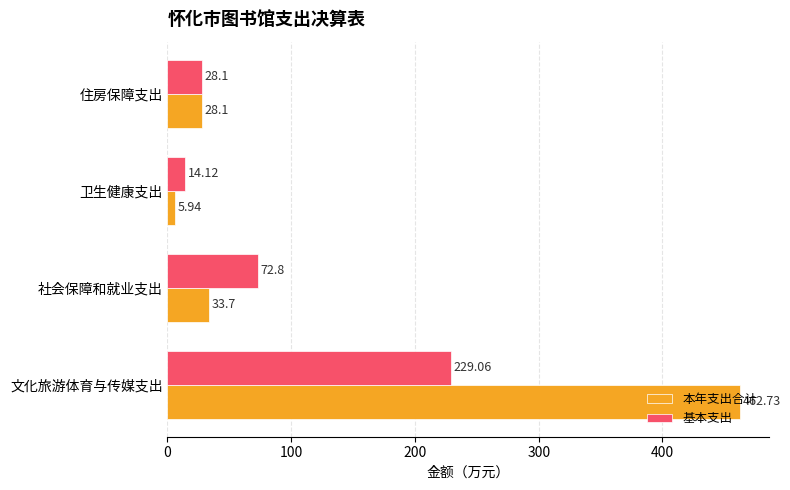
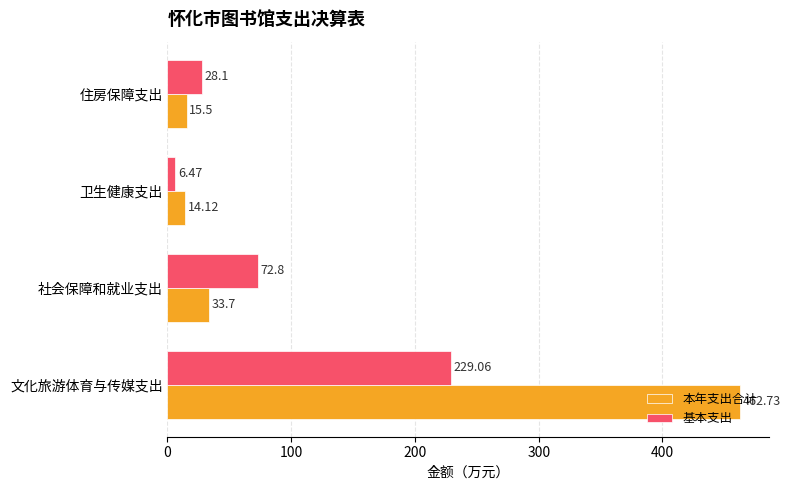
  {
    "本年支出合计": {
-     "住房保障支出": 28.1,
-     "卫生健康支出": 5.94,
+     "住房保障支出": 15.5,
+     "卫生健康支出": 14.12,
      "社会保障和就业支出": 33.7,
      "文化旅游体育与传媒支出": 462.73
    },
    "基本支出": {
      "住房保障支出": 28.1,
-     "卫生健康支出": 14.12,
+     "卫生健康支出": 6.47,
      "社会保障和就业支出": 72.8,
      "文化旅游体育与传媒支出": 229.06
    }
  }
